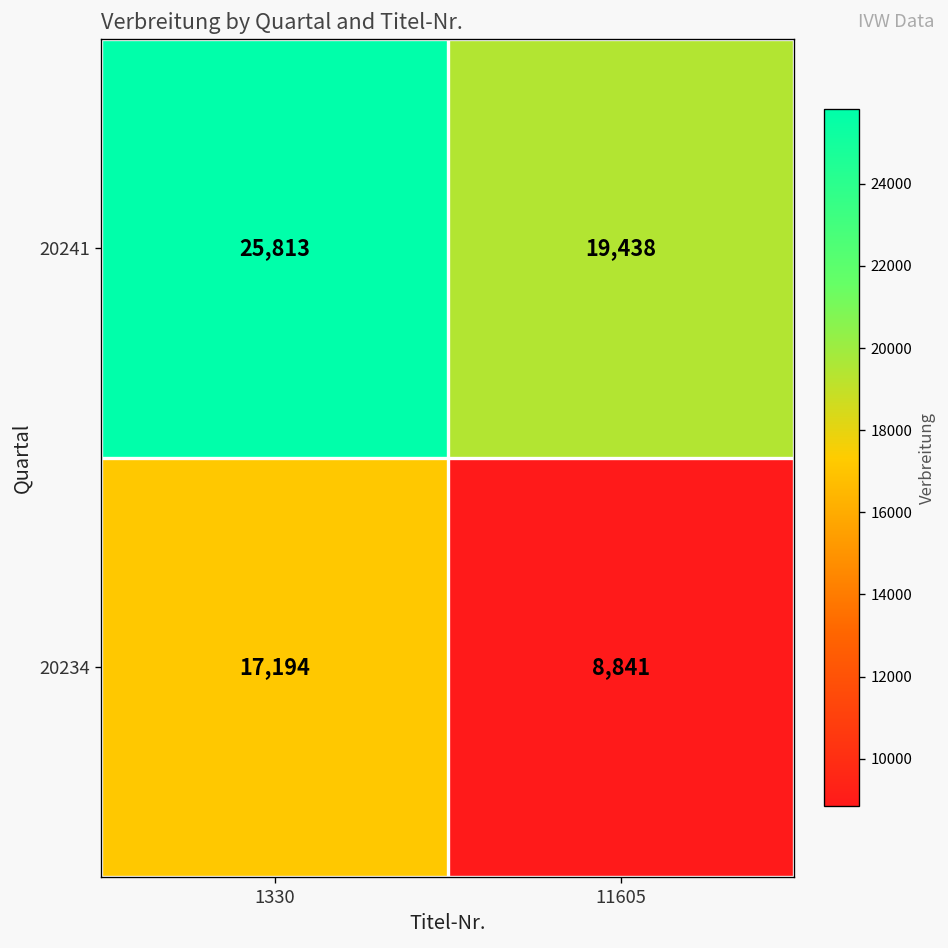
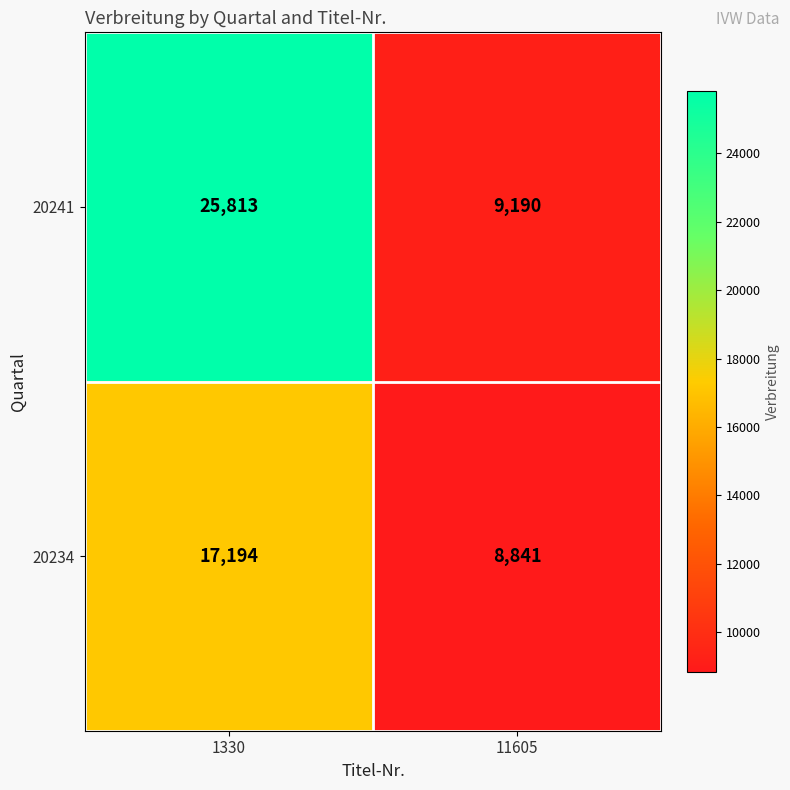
  {
    "20241": {
      "1330": "25,813",
-     "11605": "19,438"
+     "11605": "9,190"
    },
    "20234": {
      "1330": "17,194",
      "11605": "8,841"
    }
  }
